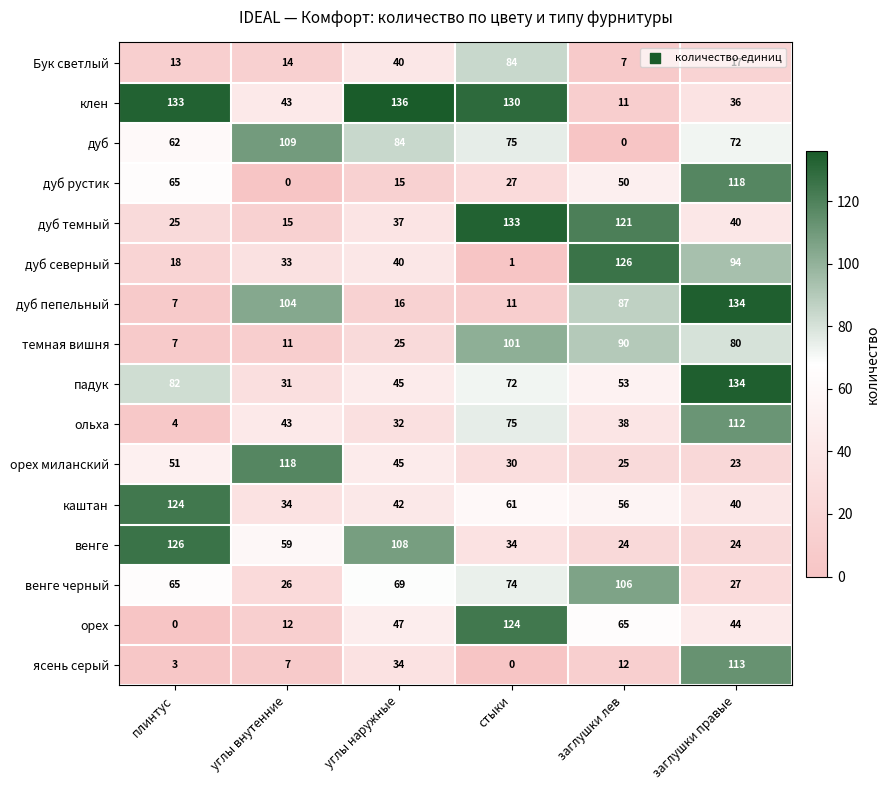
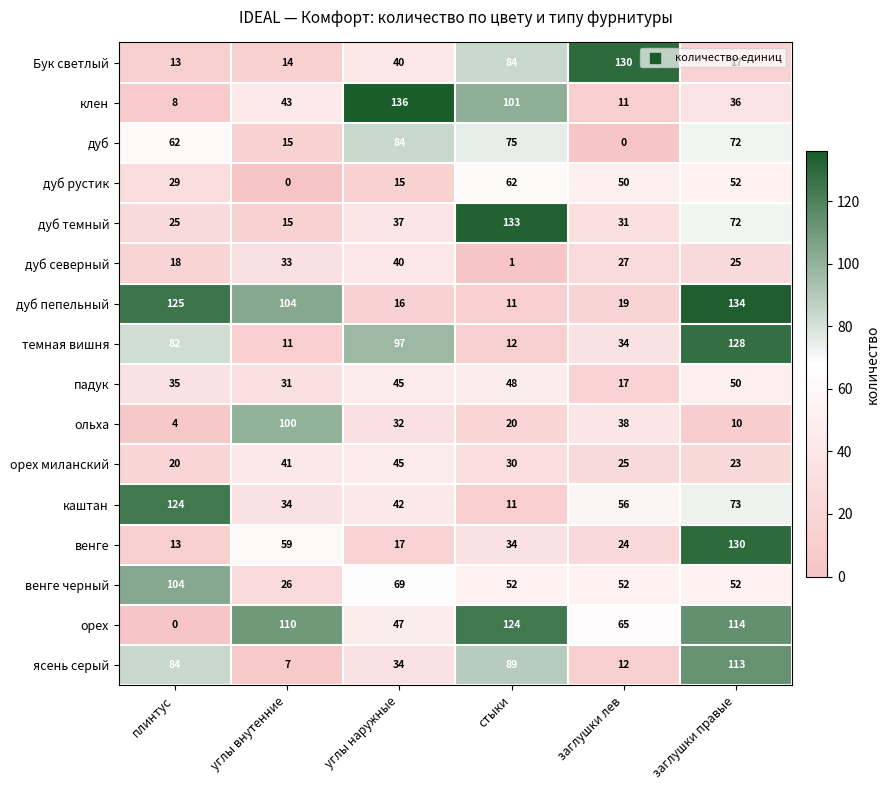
  {
    "Бук светлый": {
      "плинтус": 13,
      "углы внутенние": 14,
      "углы наружные": 40,
      "стыки": 84,
-     "заглушки лев": 7
+     "заглушки лев": 130
    },
    "клен": {
-     "плинтус": 133,
+     "плинтус": 8,
      "углы внутенние": 43,
      "углы наружные": 136,
-     "стыки": 130,
+     "стыки": 101,
      "заглушки лев": 11,
      "заглушки правые": 36
    },
    "дуб": {
      "плинтус": 62,
-     "углы внутенние": 109,
+     "углы внутенние": 15,
      "углы наружные": 84,
      "стыки": 75,
      "заглушки лев": 0,
      "заглушки правые": 72
    },
    "дуб рустик": {
-     "плинтус": 65,
+     "плинтус": 29,
      "углы внутенние": 0,
      "углы наружные": 15,
-     "стыки": 27,
+     "стыки": 62,
      "заглушки лев": 50,
-     "заглушки правые": 118
+     "заглушки правые": 52
    },
    "дуб темный": {
      "плинтус": 25,
      "углы внутенние": 15,
      "углы наружные": 37,
      "стыки": 133,
-     "заглушки лев": 121,
-     "заглушки правые": 40
+     "заглушки лев": 31,
+     "заглушки правые": 72
    },
    "дуб северный": {
      "плинтус": 18,
      "углы внутенние": 33,
      "углы наружные": 40,
      "стыки": 1,
-     "заглушки лев": 126,
-     "заглушки правые": 94
+     "заглушки лев": 27,
+     "заглушки правые": 25
    },
    "дуб пепельный": {
-     "плинтус": 7,
+     "плинтус": 125,
      "углы внутенние": 104,
      "углы наружные": 16,
      "стыки": 11,
-     "заглушки лев": 87,
+     "заглушки лев": 19,
      "заглушки правые": 134
    },
    "темная вишня": {
-     "плинтус": 7,
+     "плинтус": 82,
      "углы внутенние": 11,
-     "углы наружные": 25,
-     "стыки": 101,
-     "заглушки лев": 90,
-     "заглушки правые": 80
+     "углы наружные": 97,
+     "стыки": 12,
+     "заглушки лев": 34,
+     "заглушки правые": 128
    },
    "падук": {
-     "плинтус": 82,
+     "плинтус": 35,
      "углы внутенние": 31,
      "углы наружные": 45,
-     "стыки": 72,
-     "заглушки лев": 53,
-     "заглушки правые": 134
+     "стыки": 48,
+     "заглушки лев": 17,
+     "заглушки правые": 50
    },
    "ольха": {
      "плинтус": 4,
-     "углы внутенние": 43,
+     "углы внутенние": 100,
      "углы наружные": 32,
-     "стыки": 75,
+     "стыки": 20,
      "заглушки лев": 38,
-     "заглушки правые": 112
+     "заглушки правые": 10
    },
    "орех миланский": {
-     "плинтус": 51,
-     "углы внутенние": 118,
+     "плинтус": 20,
+     "углы внутенние": 41,
      "углы наружные": 45,
      "стыки": 30,
      "заглушки лев": 25,
      "заглушки правые": 23
    },
    "каштан": {
      "плинтус": 124,
      "углы внутенние": 34,
      "углы наружные": 42,
-     "стыки": 61,
+     "стыки": 11,
      "заглушки лев": 56,
-     "заглушки правые": 40
+     "заглушки правые": 73
    },
    "венге": {
-     "плинтус": 126,
+     "плинтус": 13,
      "углы внутенние": 59,
-     "углы наружные": 108,
+     "углы наружные": 17,
      "стыки": 34,
      "заглушки лев": 24,
-     "заглушки правые": 24
+     "заглушки правые": 130
    },
    "венге черный": {
-     "плинтус": 65,
+     "плинтус": 104,
      "углы внутенние": 26,
      "углы наружные": 69,
-     "стыки": 74,
-     "заглушки лев": 106,
-     "заглушки правые": 27
+     "стыки": 52,
+     "заглушки лев": 52,
+     "заглушки правые": 52
    },
    "орех": {
      "плинтус": 0,
-     "углы внутенние": 12,
+     "углы внутенние": 110,
      "углы наружные": 47,
      "стыки": 124,
      "заглушки лев": 65,
-     "заглушки правые": 44
+     "заглушки правые": 114
    },
    "ясень серый": {
-     "плинтус": 3,
+     "плинтус": 84,
      "углы внутенние": 7,
      "углы наружные": 34,
-     "стыки": 0,
+     "стыки": 89,
      "заглушки лев": 12,
      "заглушки правые": 113
    }
  }
